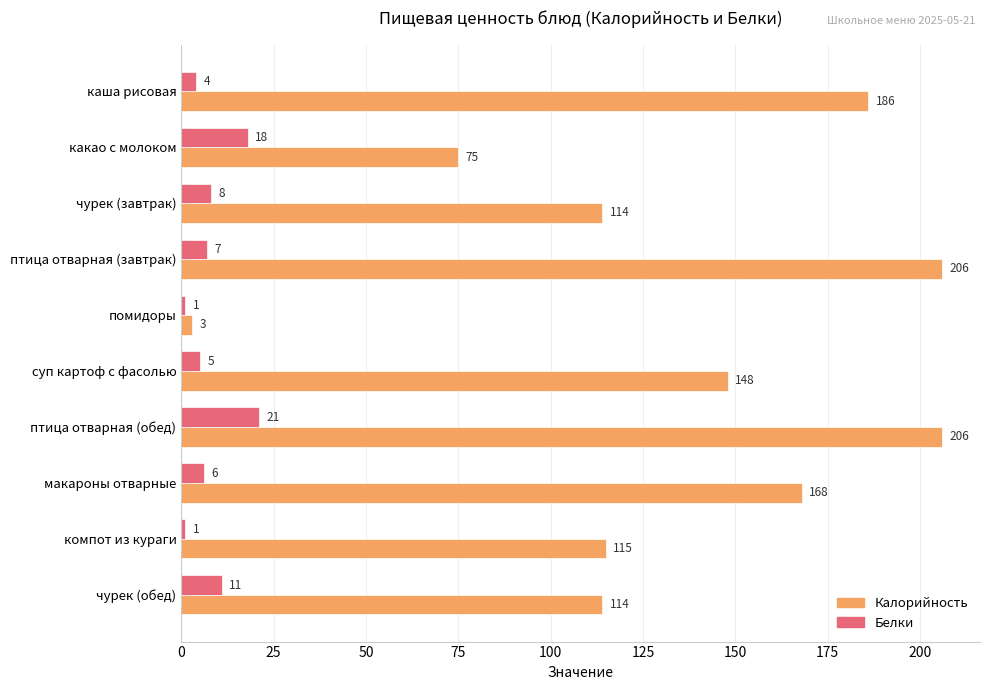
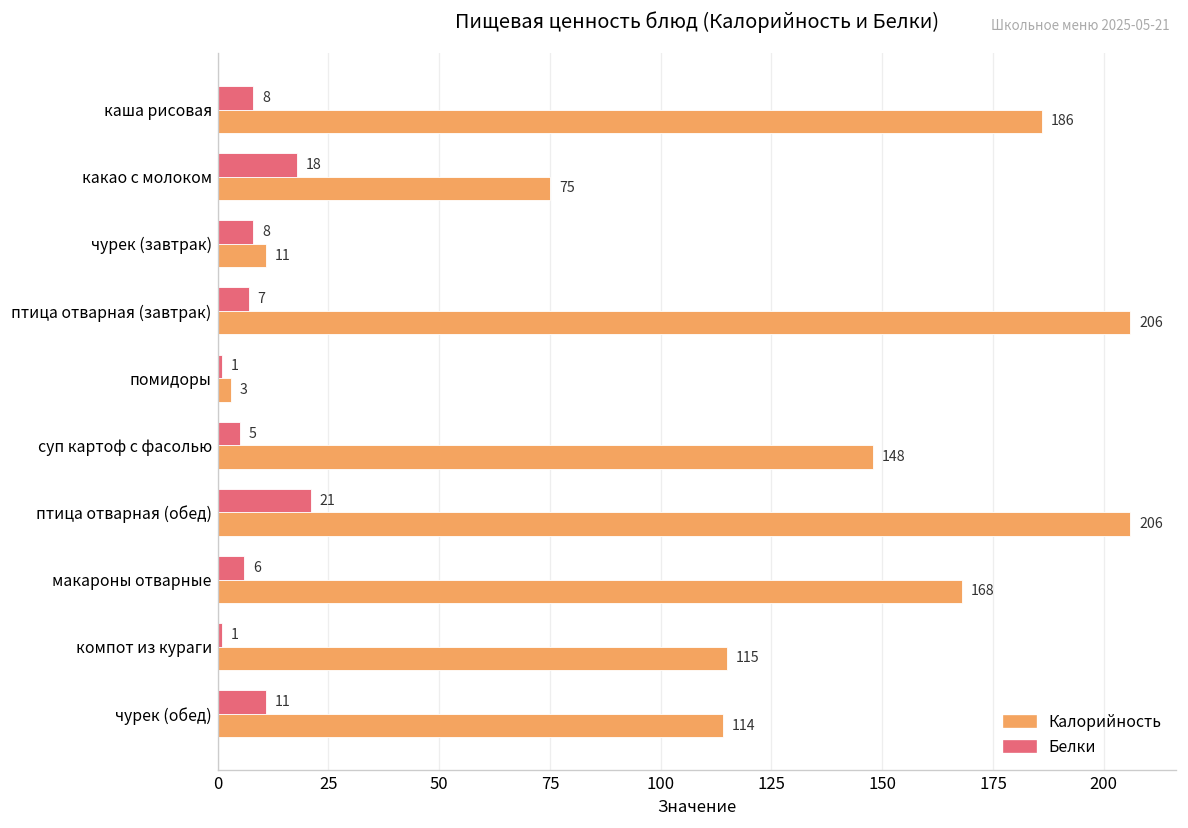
  {
    "Калорийность": {
      "каша рисовая": 186,
      "какао с молоком": 75,
-     "чурек (завтрак)": 114,
+     "чурек (завтрак)": 11,
      "птица отварная (завтрак)": 206,
      "помидоры": 3,
      "суп картоф с фасолью": 148,
      "птица отварная (обед)": 206,
      "макароны отварные": 168,
      "компот из кураги": 115,
      "чурек (обед)": 114
    },
    "Белки": {
-     "каша рисовая": 4,
+     "каша рисовая": 8,
      "какао с молоком": 18,
      "чурек (завтрак)": 8,
      "птица отварная (завтрак)": 7,
      "помидоры": 1,
      "суп картоф с фасолью": 5,
      "птица отварная (обед)": 21,
      "макароны отварные": 6,
      "компот из кураги": 1,
      "чурек (обед)": 11
    }
  }
